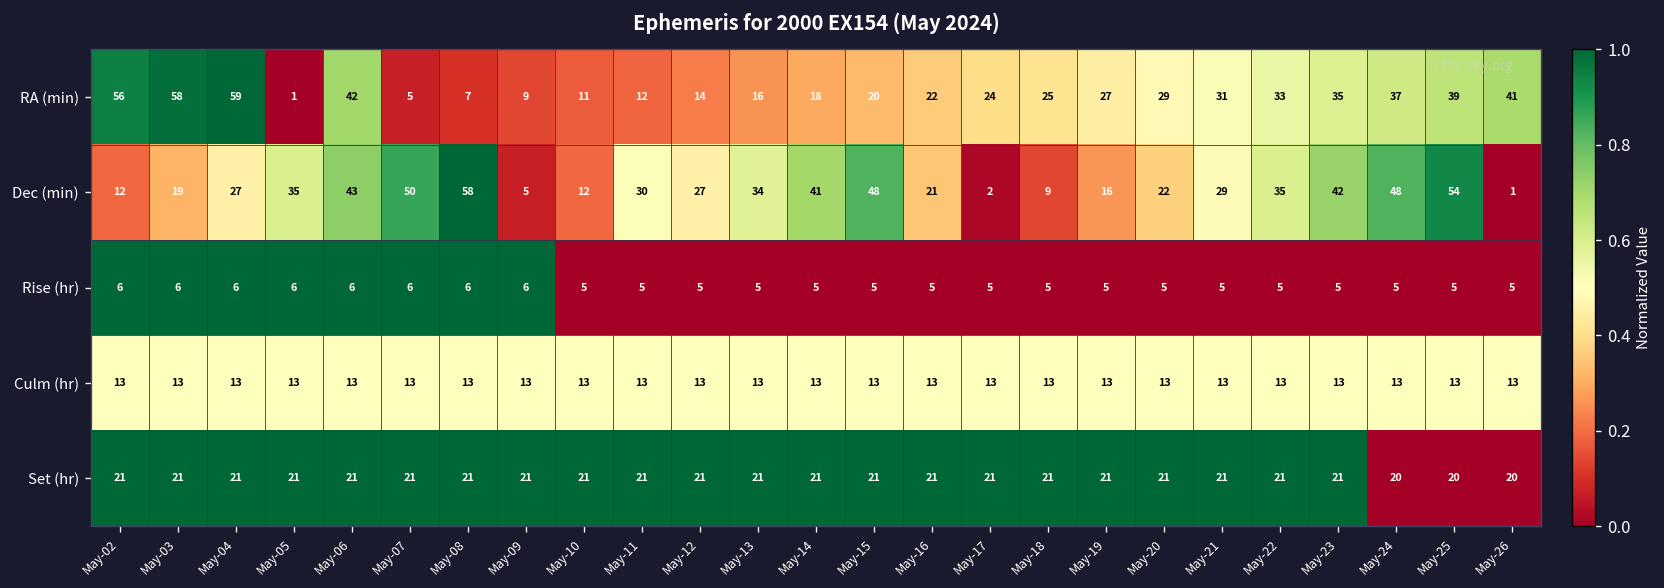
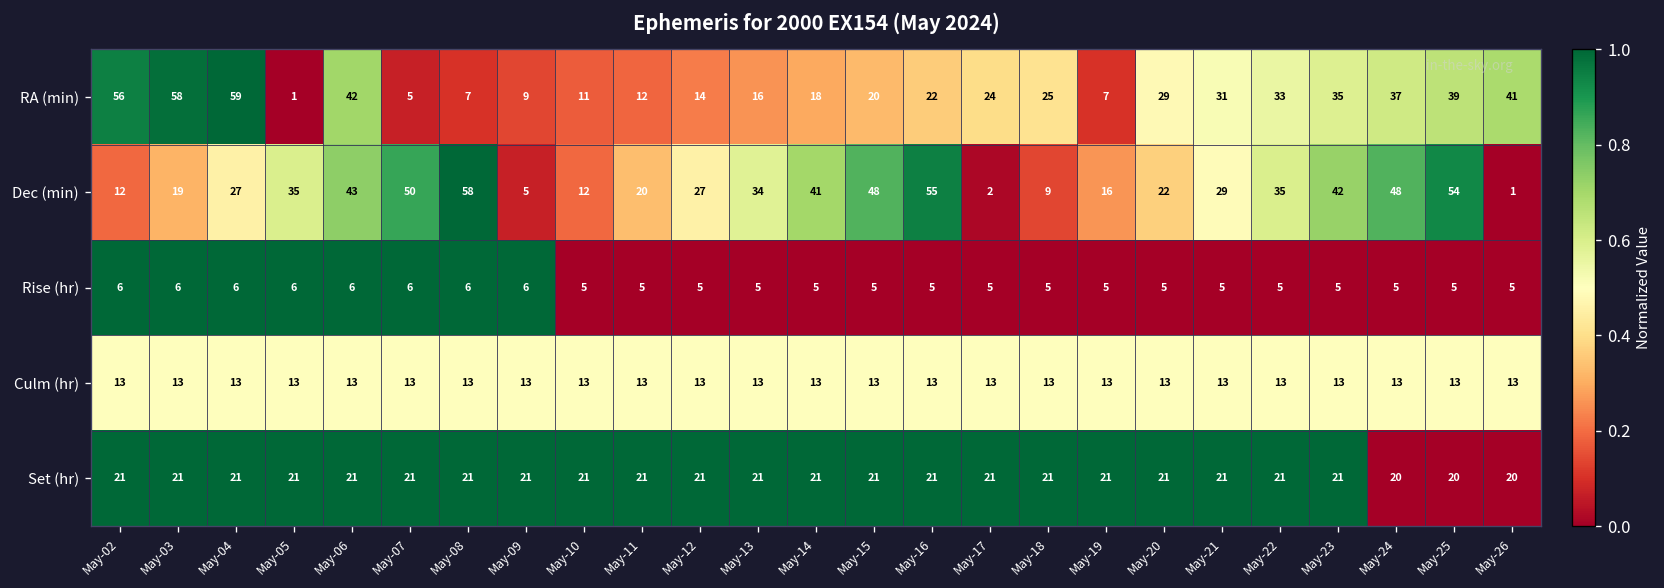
  {
    "RA (min)": {
      "May-02": 56,
      "May-03": 58,
      "May-04": 59,
      "May-05": 1,
      "May-06": 42,
      "May-07": 5,
      "May-08": 7,
      "May-09": 9,
      "May-10": 11,
      "May-11": 12,
      "May-12": 14,
      "May-13": 16,
      "May-14": 18,
      "May-15": 20,
      "May-16": 22,
      "May-17": 24,
      "May-18": 25,
-     "May-19": 27,
+     "May-19": 7,
      "May-20": 29,
      "May-21": 31,
      "May-22": 33,
      "May-23": 35,
      "May-24": 37,
      "May-26": 41
    },
    "Dec (min)": {
      "May-02": 12,
      "May-03": 19,
      "May-04": 27,
      "May-05": 35,
      "May-06": 43,
      "May-07": 50,
      "May-08": 58,
      "May-09": 5,
      "May-10": 12,
-     "May-11": 30,
+     "May-11": 20,
      "May-12": 27,
      "May-13": 34,
      "May-14": 41,
      "May-15": 48,
-     "May-16": 21,
+     "May-16": 55,
      "May-17": 2,
      "May-18": 9,
      "May-19": 16,
      "May-20": 22,
      "May-21": 29,
      "May-22": 35,
      "May-23": 42,
      "May-24": 48,
      "May-25": 54,
      "May-26": 1
    },
    "Rise (hr)": {
      "May-02": 6,
      "May-03": 6,
      "May-04": 6,
      "May-05": 6,
      "May-06": 6,
      "May-07": 6,
      "May-08": 6,
      "May-09": 6,
      "May-10": 5,
      "May-11": 5,
      "May-12": 5,
      "May-13": 5,
      "May-14": 5,
      "May-15": 5,
      "May-16": 5,
      "May-17": 5,
      "May-18": 5,
      "May-19": 5,
      "May-20": 5,
      "May-21": 5,
      "May-22": 5,
      "May-23": 5,
      "May-24": 5,
      "May-25": 5,
      "May-26": 5
    },
    "Culm (hr)": {
      "May-02": 13,
      "May-03": 13,
      "May-04": 13,
      "May-05": 13,
      "May-06": 13,
      "May-07": 13,
      "May-08": 13,
      "May-09": 13,
      "May-10": 13,
      "May-11": 13,
      "May-12": 13,
      "May-13": 13,
      "May-14": 13,
      "May-15": 13,
      "May-16": 13,
      "May-17": 13,
      "May-18": 13,
      "May-19": 13,
      "May-20": 13,
      "May-21": 13,
      "May-22": 13,
      "May-23": 13,
      "May-24": 13,
      "May-25": 13,
      "May-26": 13
    },
    "Set (hr)": {
      "May-02": 21,
      "May-03": 21,
      "May-04": 21,
      "May-05": 21,
      "May-06": 21,
      "May-07": 21,
      "May-08": 21,
      "May-09": 21,
      "May-10": 21,
      "May-11": 21,
      "May-12": 21,
      "May-13": 21,
      "May-14": 21,
      "May-15": 21,
      "May-16": 21,
      "May-17": 21,
      "May-18": 21,
      "May-19": 21,
      "May-20": 21,
      "May-21": 21,
      "May-22": 21,
      "May-23": 21,
      "May-24": 20,
      "May-25": 20,
      "May-26": 20
    }
  }
